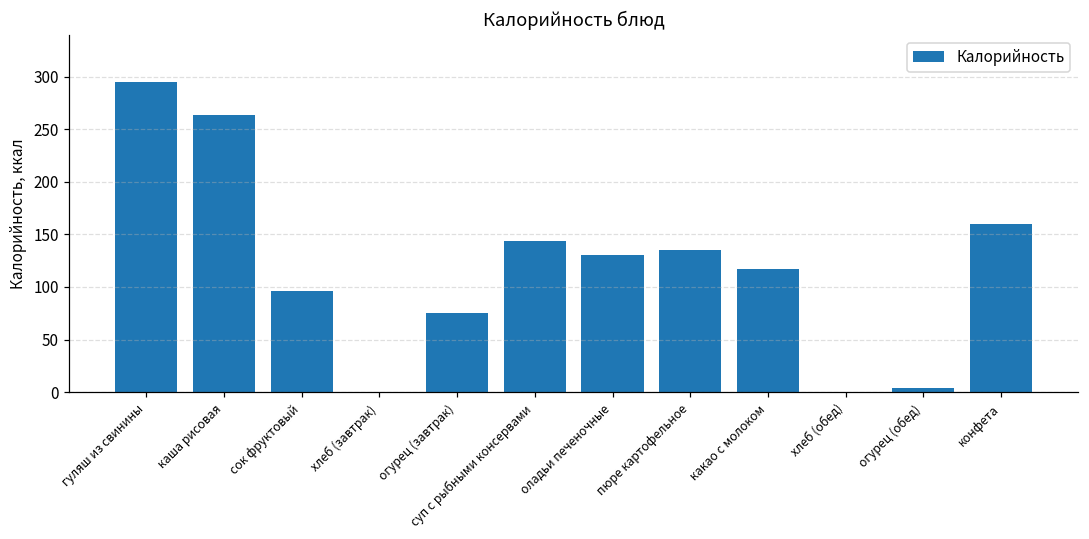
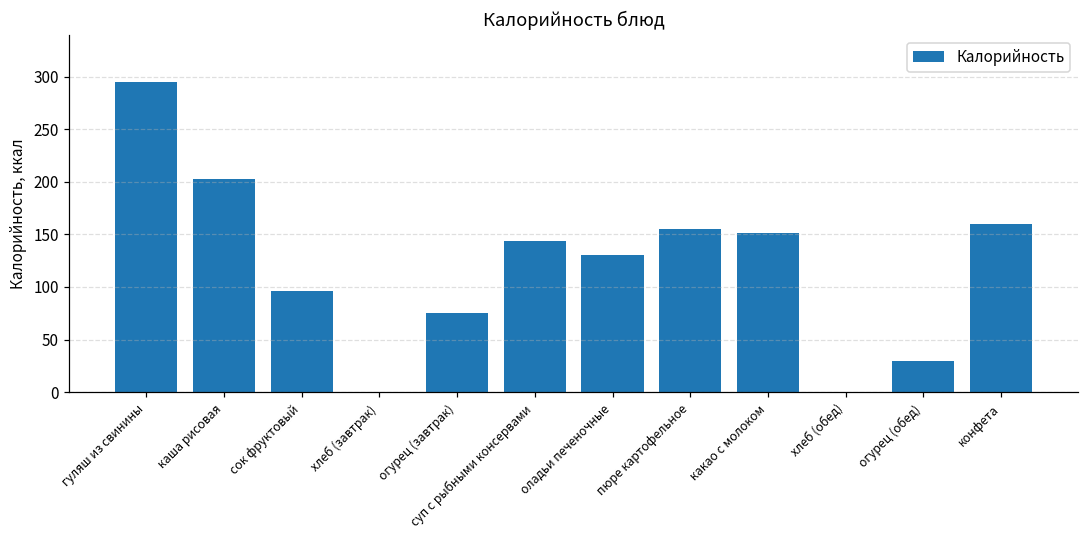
  {
    "гуляш из свинины": 300,
-   "каша рисовая": 260,
+   "каша рисовая": 200,
    "сок фруктовый": 100,
    "хлеб (завтрак)": 0,
    "огурец (завтрак)": 80,
    "суп с рыбными консервами": 140,
    "оладьи печеночные": 130,
-   "пюре картофельное": 140,
-   "какао с молоком": 120,
+   "пюре картофельное": 160,
+   "какао с молоком": 150,
    "хлеб (обед)": 0,
-   "огурец (обед)": 0,
+   "огурец (обед)": 30,
    "конфета": 160
  }
